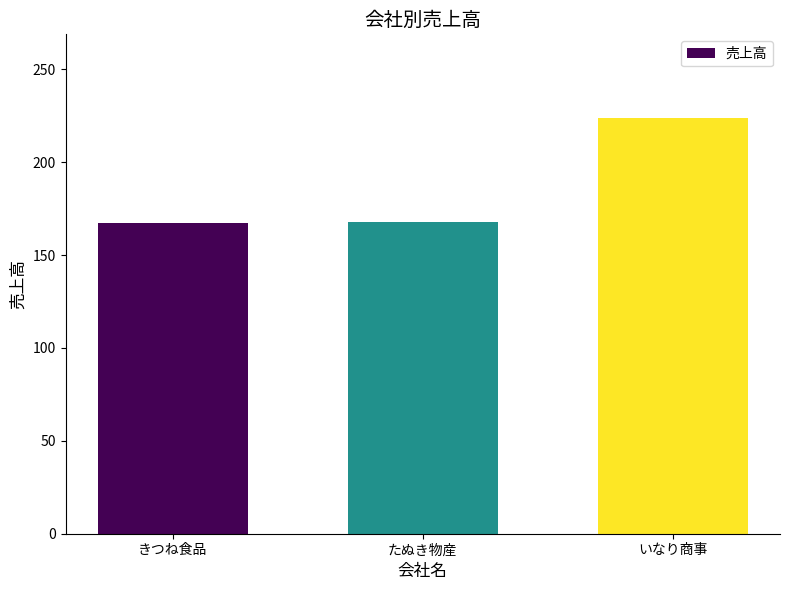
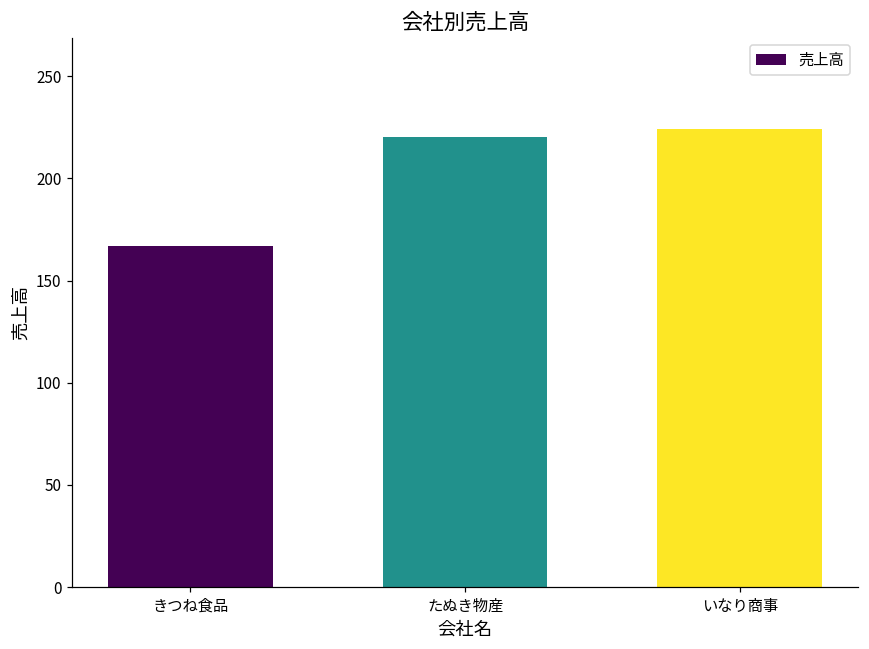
  {
    "きつね食品": 167,
-   "たぬき物産": 168,
+   "たぬき物産": 220,
    "いなり商事": 224
  }
